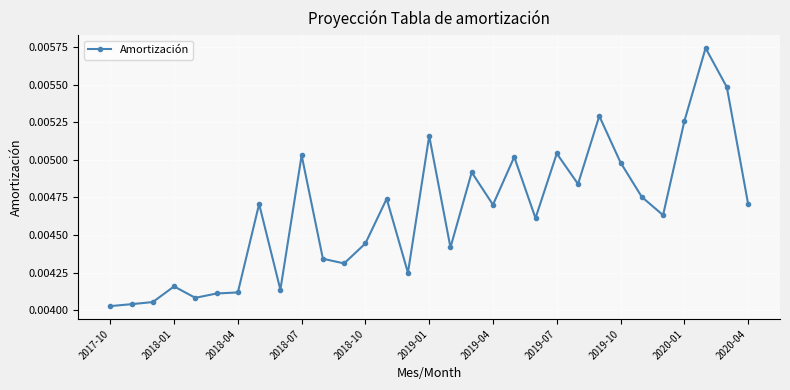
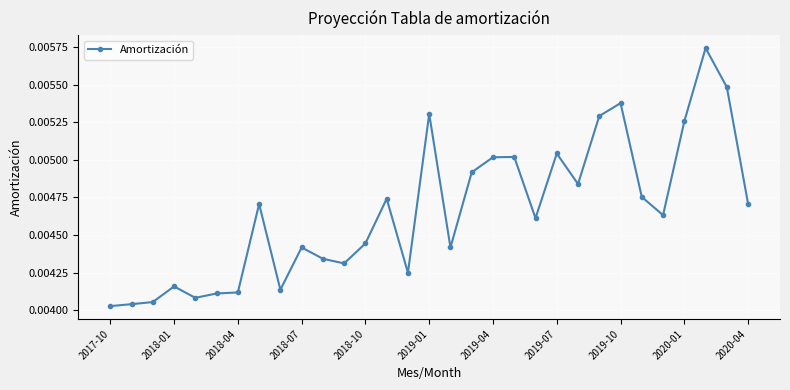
  {
    "2017-10": 0.00403,
    "2018-01": 0.00416,
    "2018-04": 0.00412,
-   "2018-07": 0.00503,
+   "2018-07": 0.00442,
    "2018-10": 0.00444,
-   "2019-01": 0.00516,
-   "2019-04": 0.00470,
+   "2019-01": 0.00531,
+   "2019-04": 0.00502,
    "2019-07": 0.00504,
-   "2019-10": 0.00498,
+   "2019-10": 0.00538,
    "2020-01": 0.00526,
    "2020-04": 0.00471
  }
